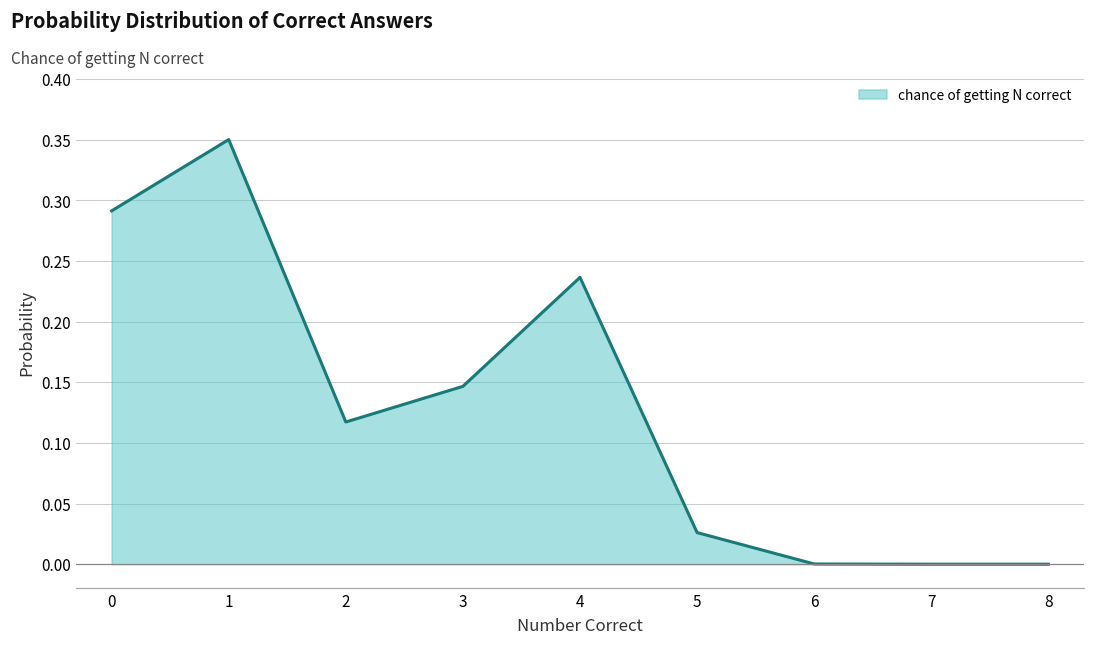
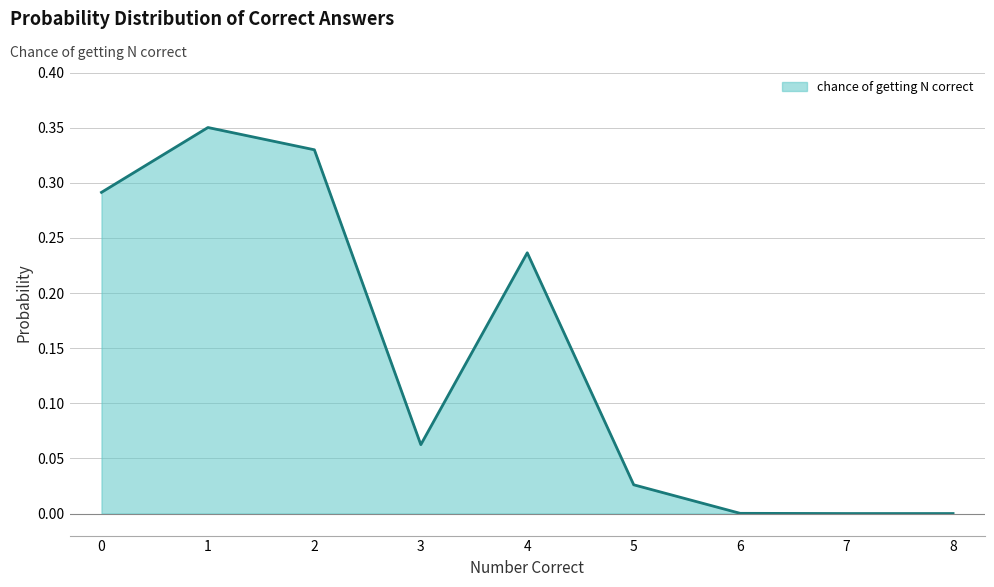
  {
    "0": 0.291,
    "1": 0.350,
-   "2": 0.117,
-   "3": 0.147,
+   "2": 0.330,
+   "3": 0.062,
    "4": 0.236,
    "5": 0.026,
    "6": 0.000,
    "7": 0.000,
    "8": 0.000
  }
